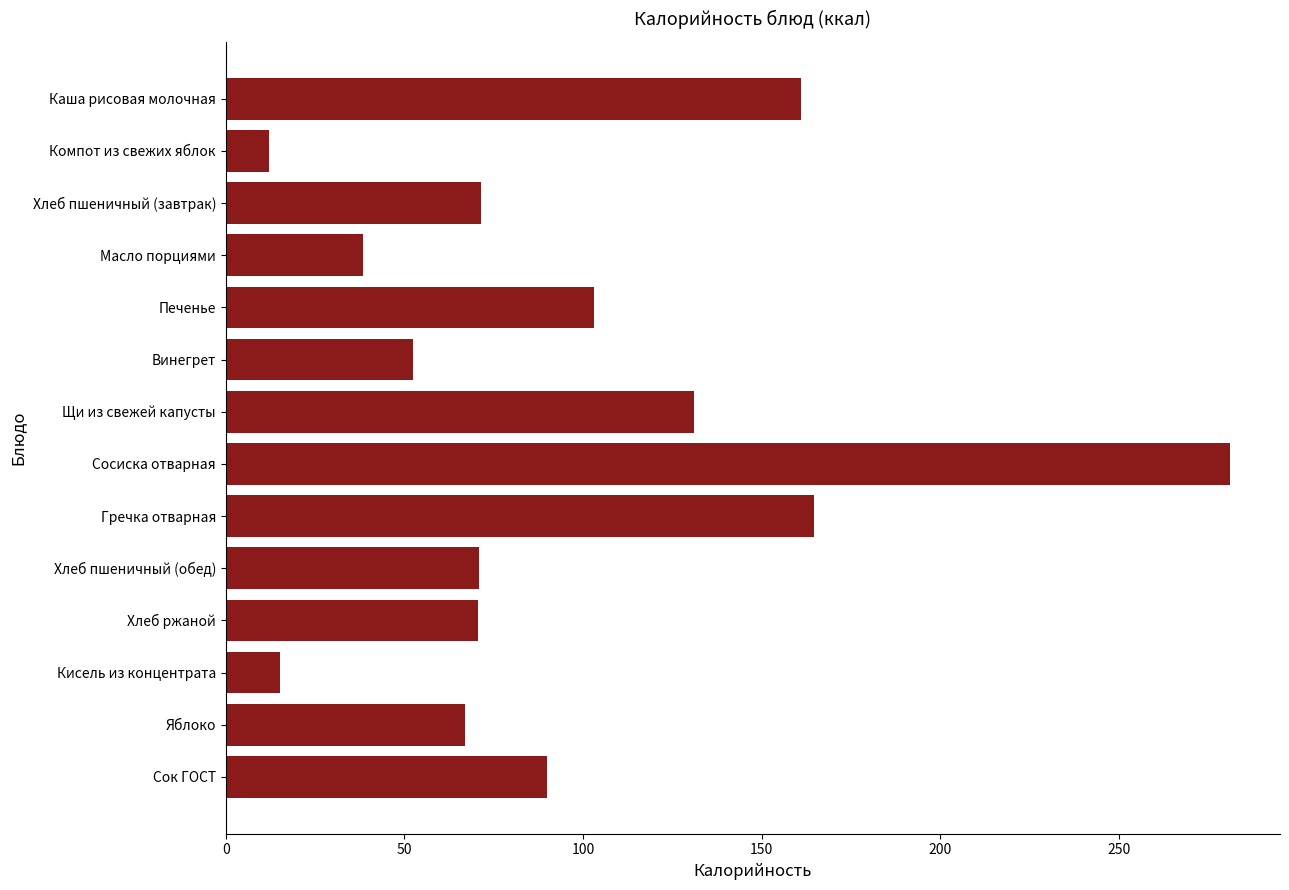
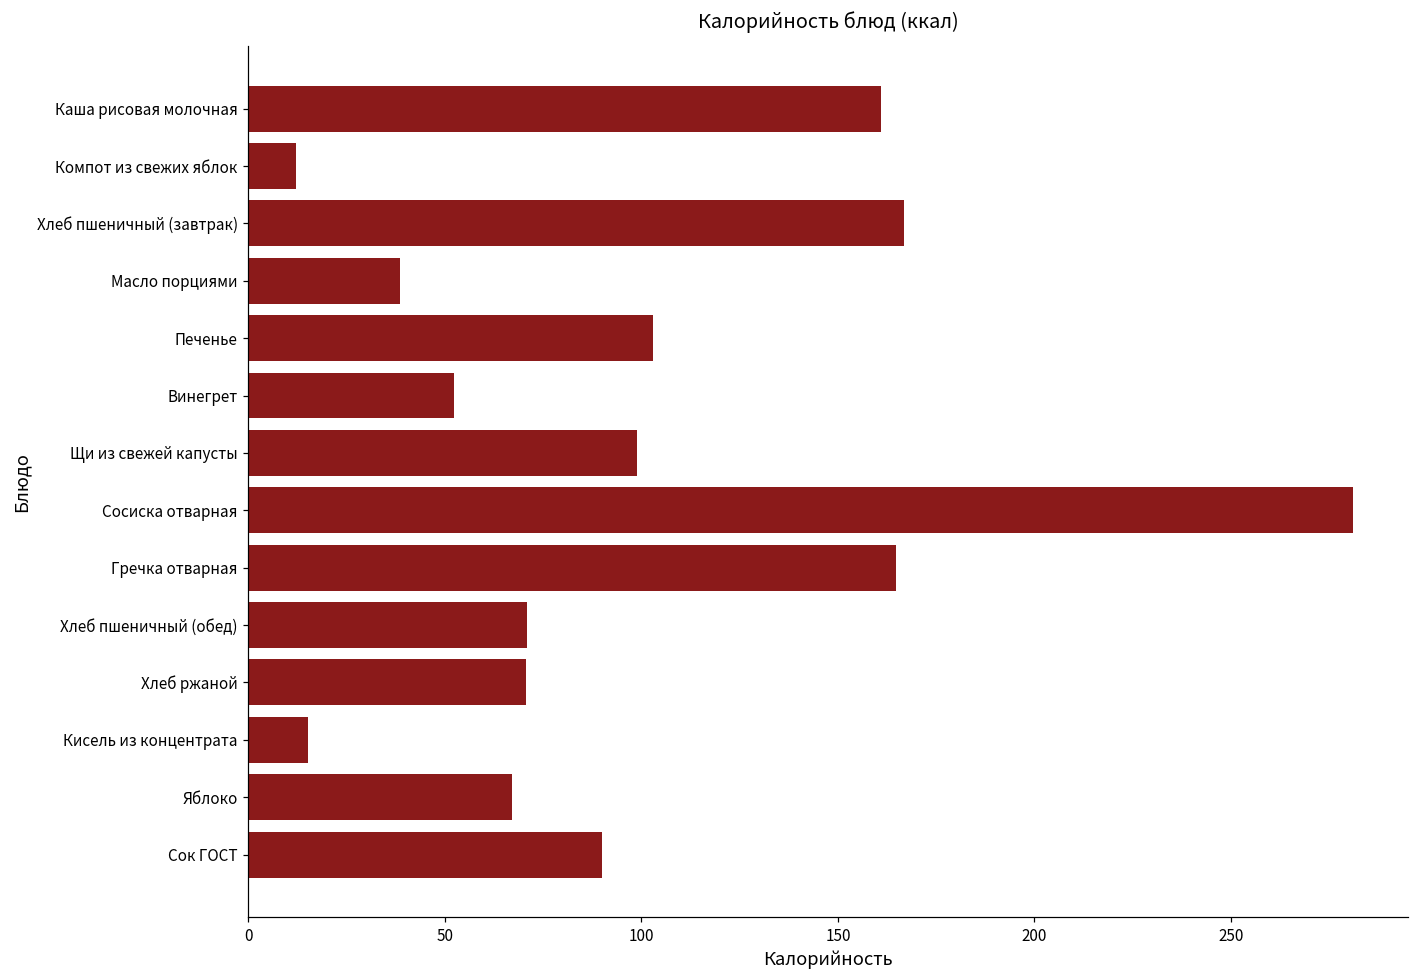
  {
    "Каша рисовая молочная": 161,
    "Компот из свежих яблок": 12,
-   "Хлеб пшеничный (завтрак)": 72,
+   "Хлеб пшеничный (завтрак)": 167,
    "Масло порциями": 39,
    "Печенье": 103,
    "Винегрет": 52,
-   "Щи из свежей капусты": 131,
+   "Щи из свежей капусты": 99,
    "Сосиска отварная": 281,
    "Гречка отварная": 165,
    "Хлеб пшеничный (обед)": 71,
    "Хлеб ржаной": 71,
    "Кисель из концентрата": 15,
    "Яблоко": 67,
    "Сок ГОСТ": 90
  }
